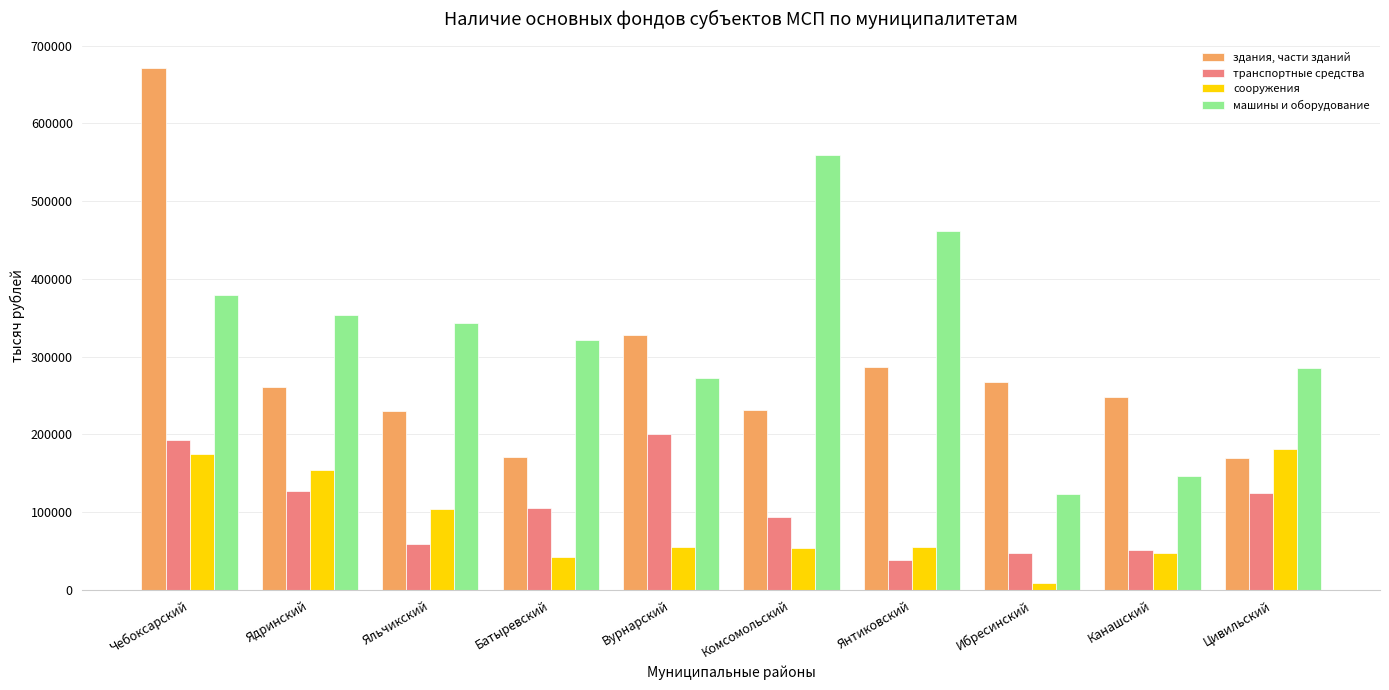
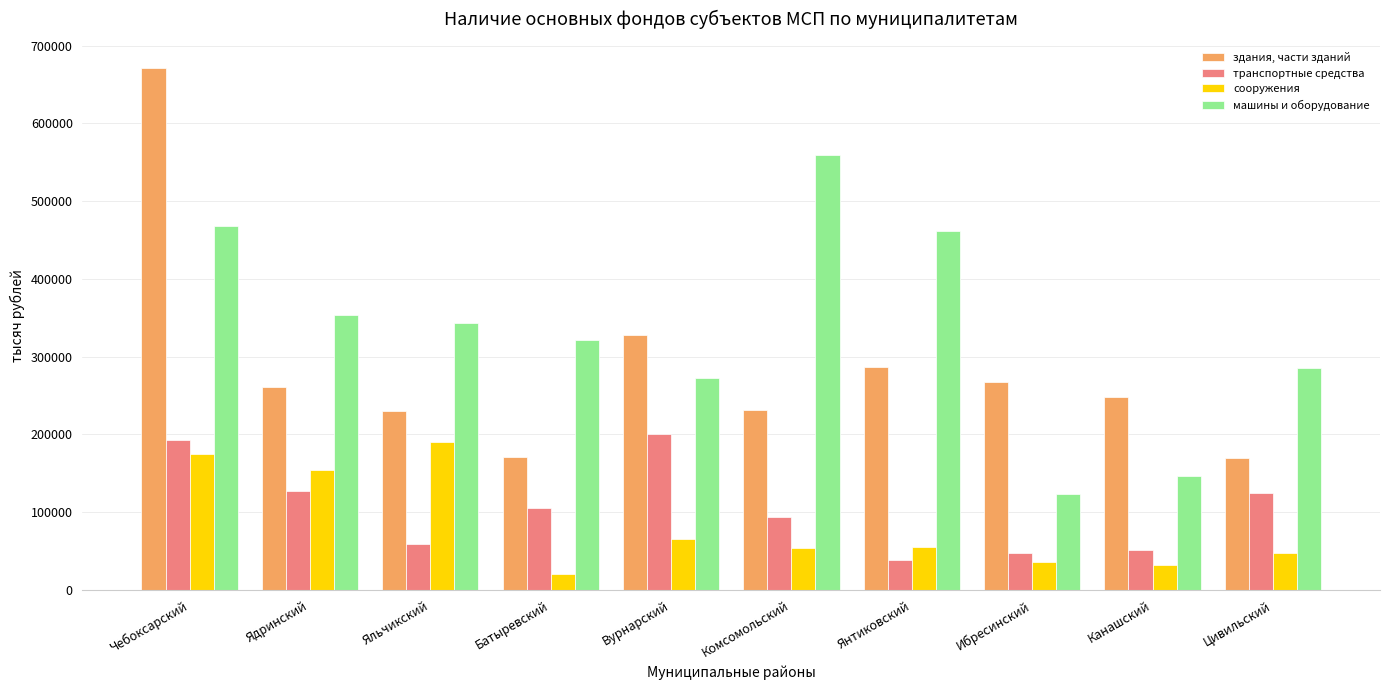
  {
    "сооружения": {
      "Чебоксарский": 170000,
      "Ядринский": 150000,
-     "Яльчикский": 100000,
-     "Батыревский": 40000,
-     "Вурнарский": 60000,
+     "Яльчикский": 190000,
+     "Батыревский": 20000,
+     "Вурнарский": 70000,
      "Комсомольский": 50000,
      "Янтиковский": 60000,
-     "Ибресинский": 10000,
-     "Канашский": 50000,
-     "Цивильский": 180000
+     "Ибресинский": 40000,
+     "Канашский": 30000,
+     "Цивильский": 50000
    },
    "машины и оборудование": {
-     "Чебоксарский": 380000,
+     "Чебоксарский": 470000,
      "Ядринский": 350000,
      "Яльчикский": 340000,
      "Батыревский": 320000,
      "Вурнарский": 270000,
      "Комсомольский": 560000,
      "Янтиковский": 460000,
      "Ибресинский": 120000,
      "Канашский": 150000,
      "Цивильский": 290000
    }
  }
